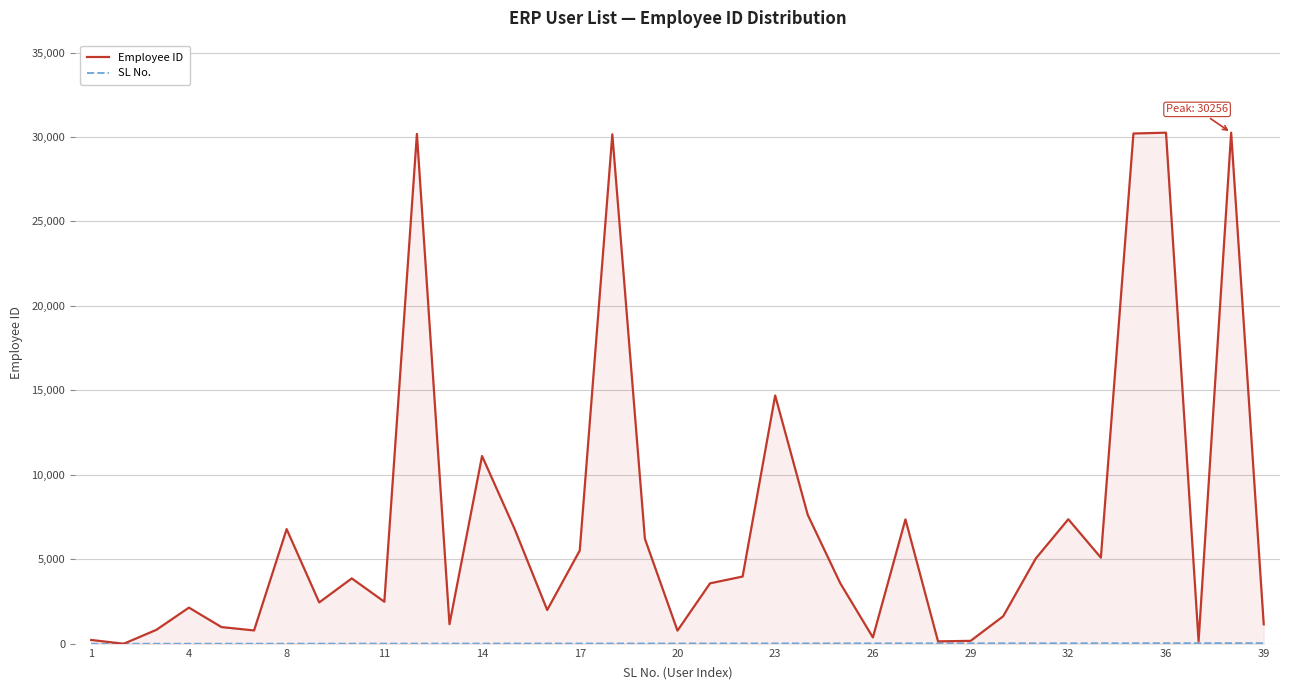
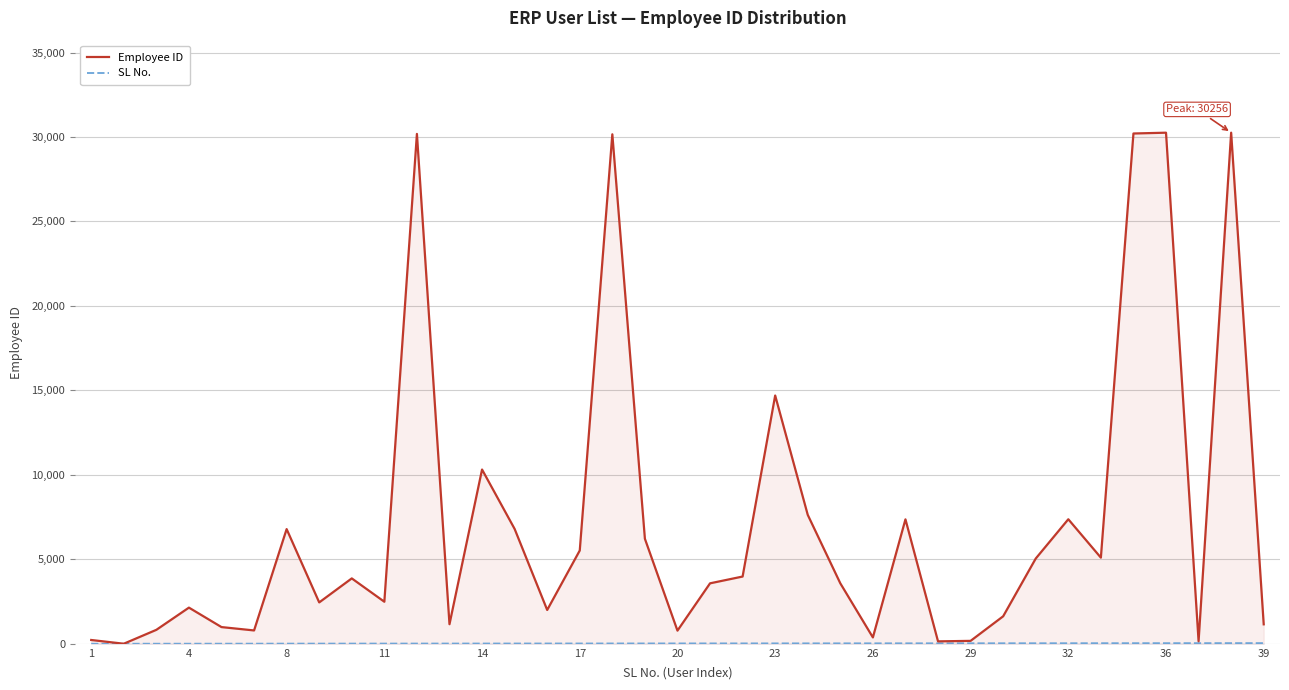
  {
    "Employee ID": {
      "1": "200",
      "4": "2,100",
      "8": "6,800",
      "11": "2,500",
-     "14": "11,100",
+     "14": "10,300",
      "17": "5,500",
      "20": "800",
      "23": "14,700",
      "26": "400",
      "32": "7,400",
      "39": "1,200"
    },
    "SL No.": {
      "1": "0",
      "4": "0",
      "8": "0",
      "11": "0",
      "14": "0",
      "17": "0",
      "20": "0",
      "23": "0",
      "26": "0",
      "32": "0",
      "36": "0",
      "39": "0"
    }
  }
